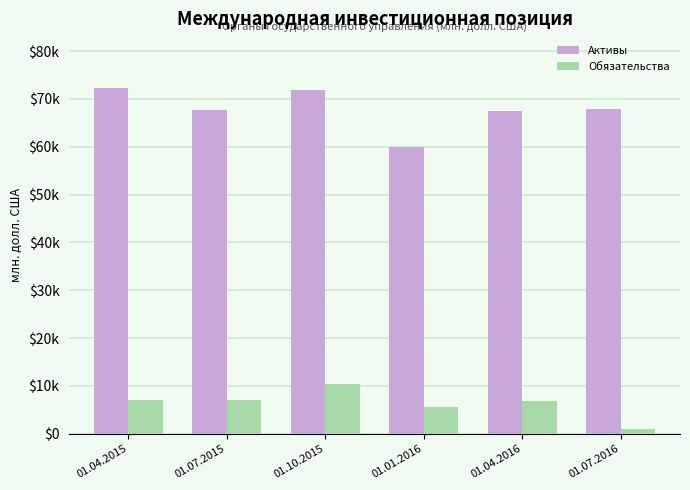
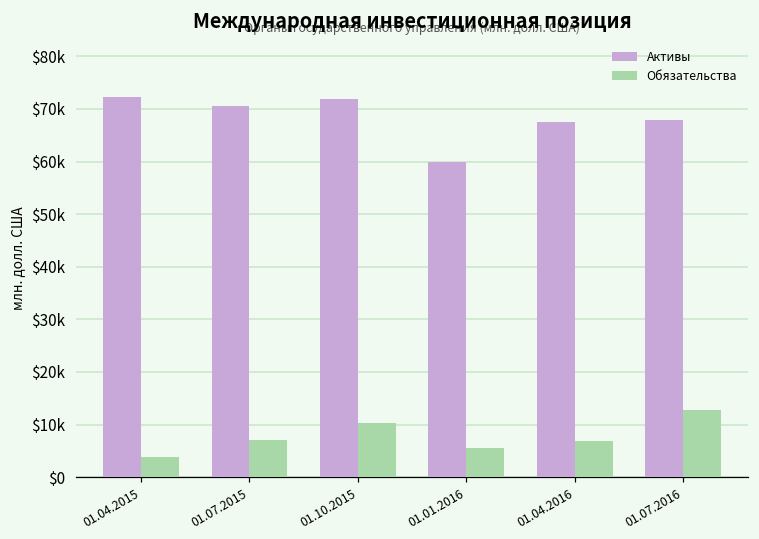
  {
    "Активы": {
      "01.04.2015": "$72000",
-     "01.07.2015": "$68000",
+     "01.07.2015": "$71000",
      "01.10.2015": "$72000",
      "01.01.2016": "$60000",
      "01.04.2016": "$68000",
      "01.07.2016": "$68000"
    },
    "Обязательства": {
-     "01.04.2015": "$7000",
+     "01.04.2015": "$4000",
      "01.07.2015": "$7000",
      "01.10.2015": "$10000",
      "01.01.2016": "$6000",
      "01.04.2016": "$7000",
-     "01.07.2016": "$1000"
+     "01.07.2016": "$13000"
    }
  }
